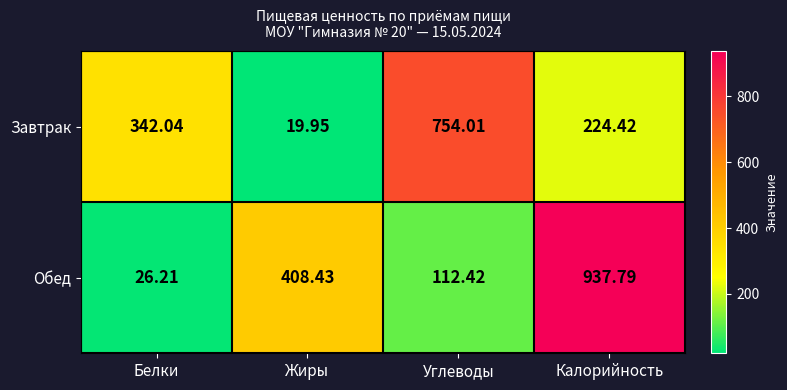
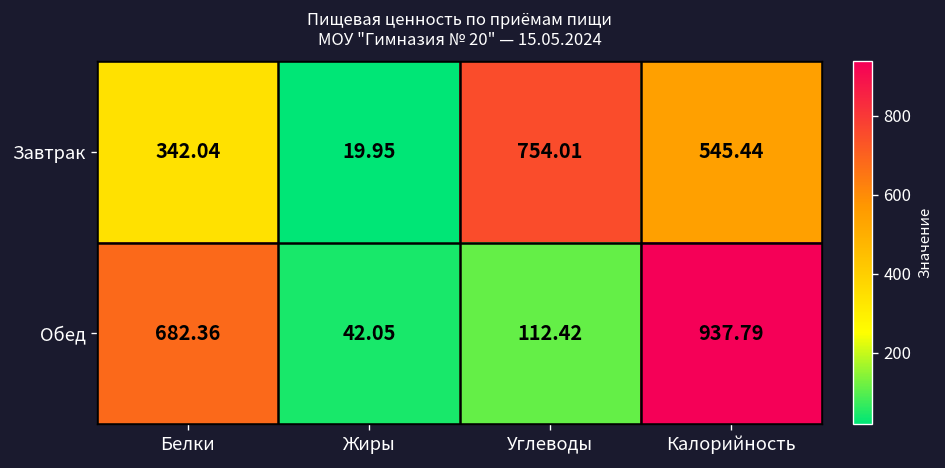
  {
    "Завтрак": {
      "Белки": 342.04,
      "Жиры": 19.95,
      "Углеводы": 754.01,
-     "Калорийность": 224.42
+     "Калорийность": 545.44
    },
    "Обед": {
-     "Белки": 26.21,
-     "Жиры": 408.43,
+     "Белки": 682.36,
+     "Жиры": 42.05,
      "Углеводы": 112.42,
      "Калорийность": 937.79
    }
  }
